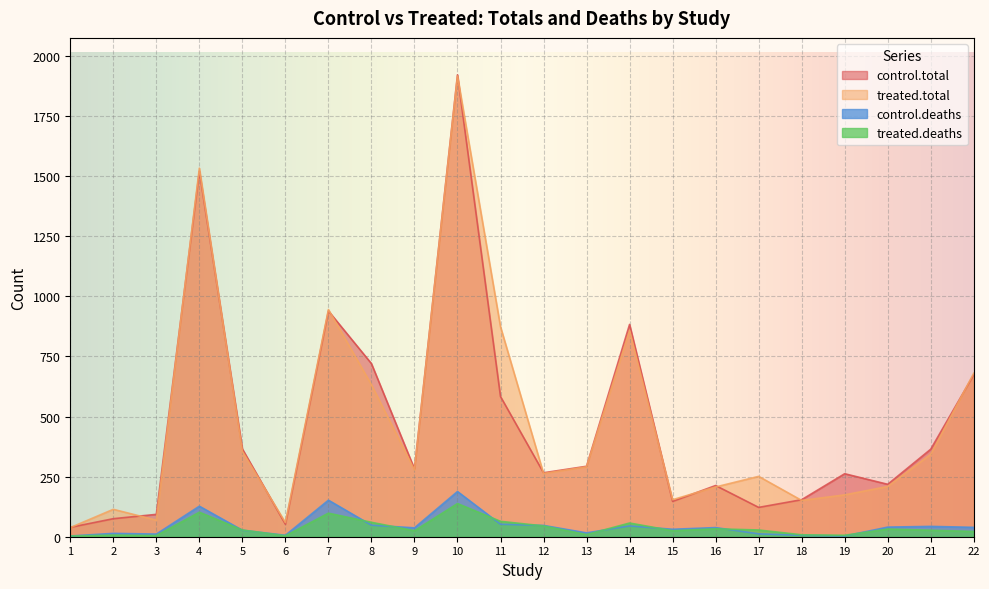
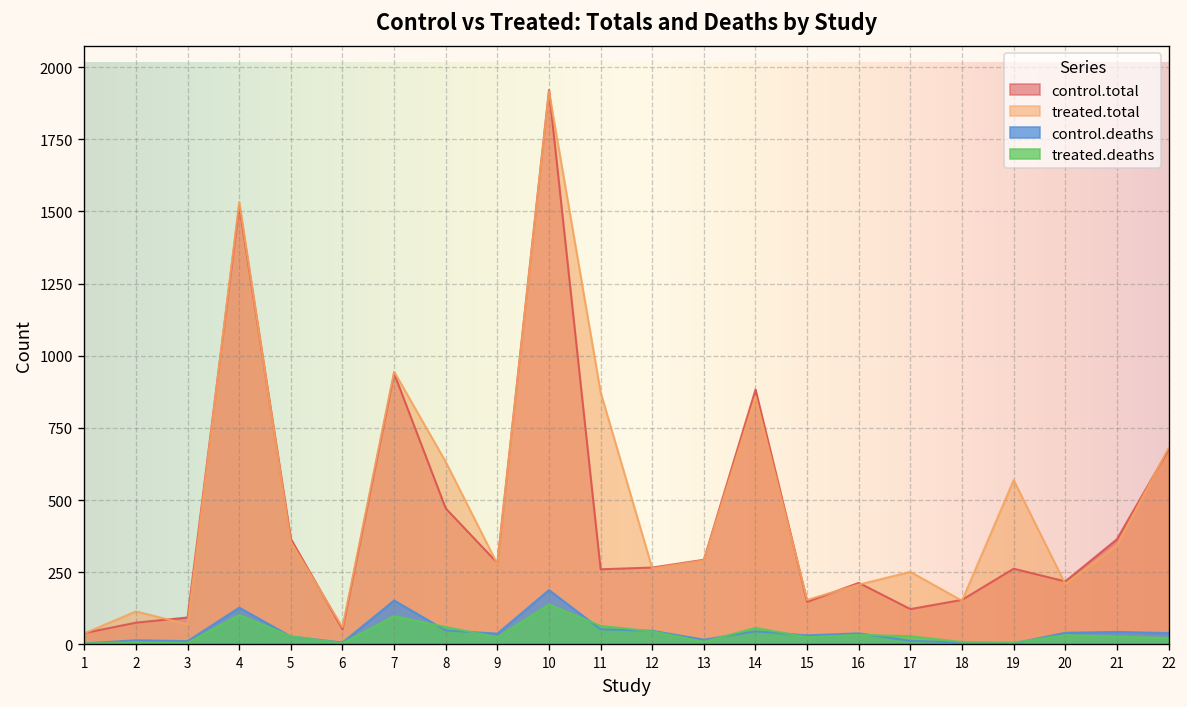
  {
    "control.total": {
      "2": 80,
      "3": 90,
      "4": 1520,
-     "8": 720,
-     "11": 580,
+     "8": 470,
+     "11": 260,
      "14": 880,
      "17": 120,
      "19": 260,
      "21": 360
    },
    "treated.total": {
      "2": 110,
      "3": 70,
      "4": 1530,
      "8": 630,
      "11": 870,
      "14": 860,
      "17": 250,
-     "19": 170,
+     "19": 570,
      "21": 340
    },
    "control.deaths": {
      "4": 130,
      "7": 150,
      "8": 50,
      "9": 40,
      "10": 190,
      "11": 50,
      "14": 50,
      "17": 10,
      "21": 40,
      "22": 40
    },
    "treated.deaths": {
      "4": 100,
      "7": 100,
      "8": 60,
      "9": 30,
      "10": 140,
      "11": 60,
      "14": 60,
      "17": 30,
      "21": 30,
      "22": 20
    }
  }
